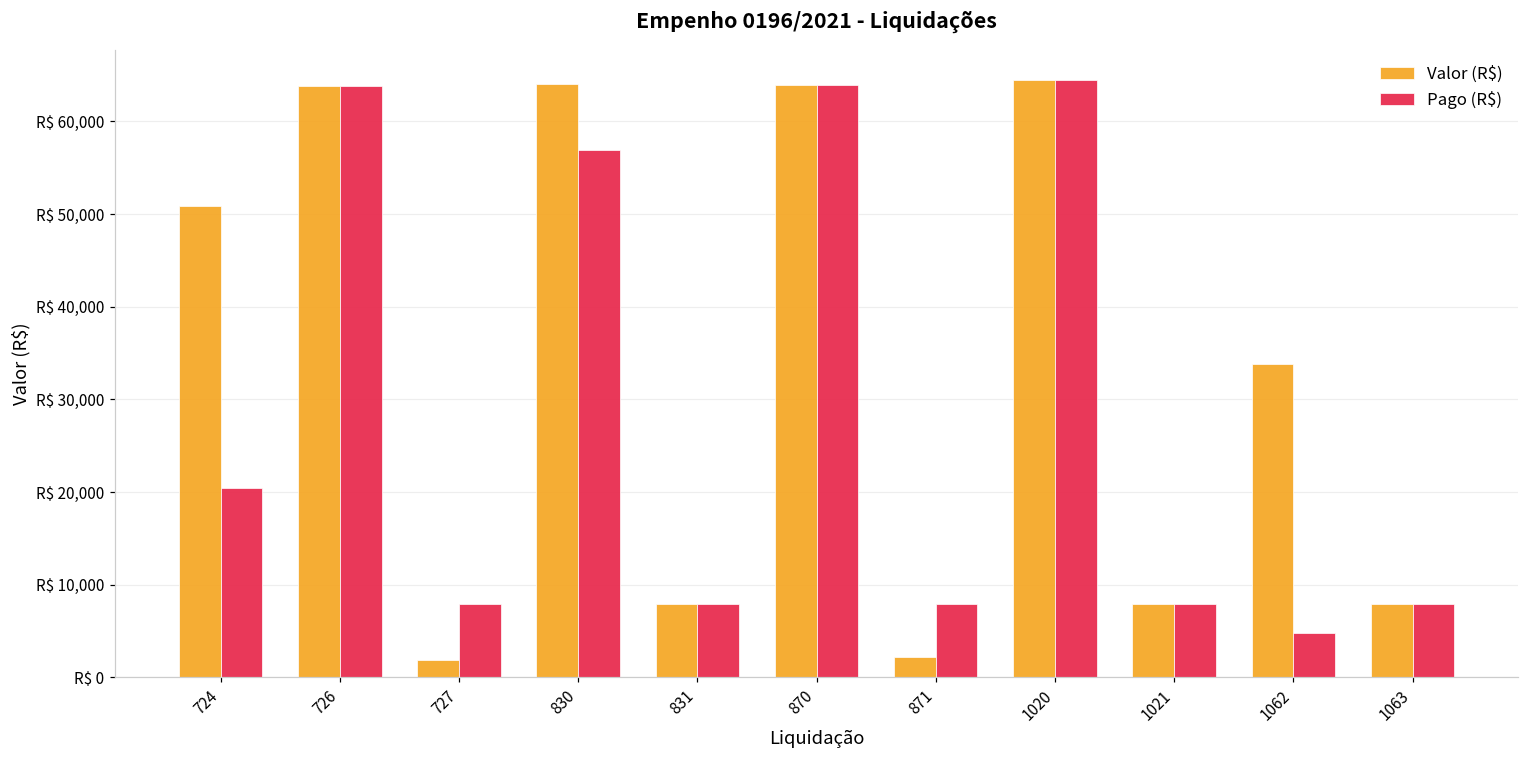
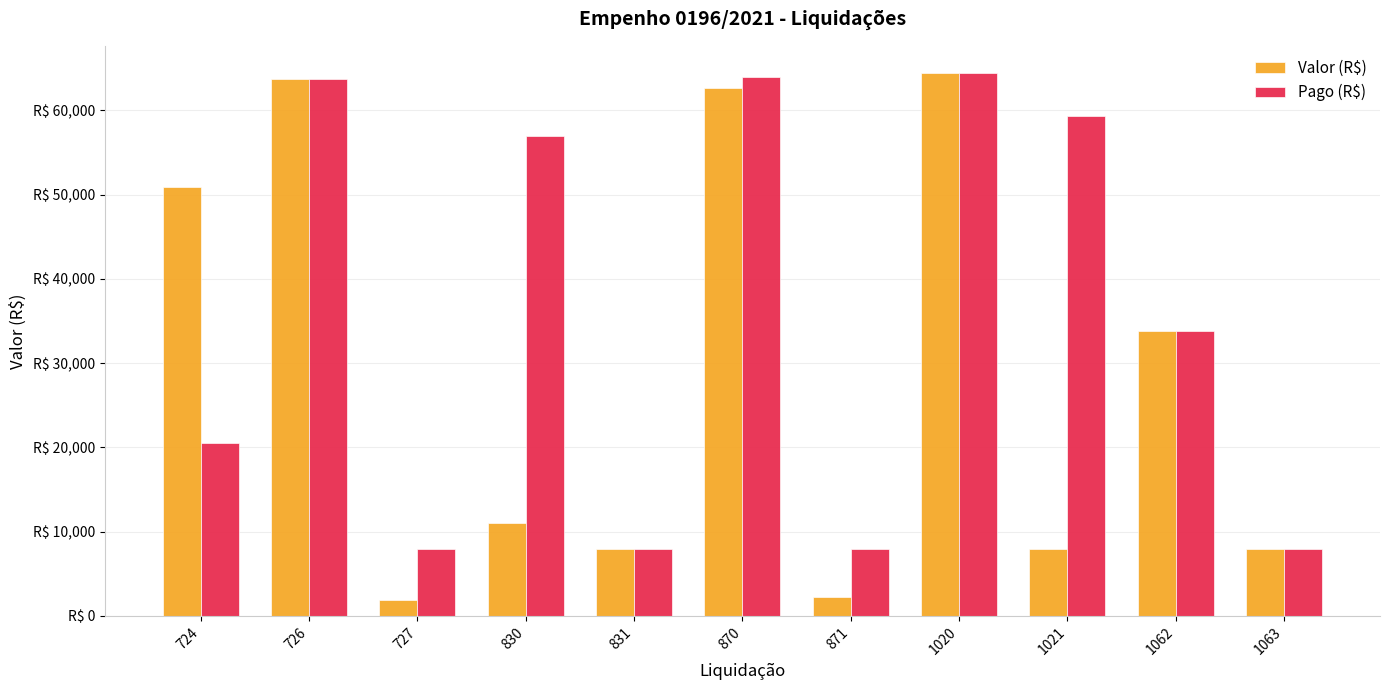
  {
    "Valor (R$)": {
      "724": "R$ 51,000",
      "726": "R$ 64,000",
      "727": "R$ 2,000",
-     "830": "R$ 64,000",
+     "830": "R$ 11,000",
      "831": "R$ 8,000",
-     "870": "R$ 64,000",
+     "870": "R$ 63,000",
      "871": "R$ 2,000",
      "1020": "R$ 64,000",
      "1021": "R$ 8,000",
      "1062": "R$ 34,000",
      "1063": "R$ 8,000"
    },
    "Pago (R$)": {
      "724": "R$ 20,000",
      "726": "R$ 64,000",
      "727": "R$ 8,000",
      "830": "R$ 57,000",
      "831": "R$ 8,000",
      "870": "R$ 64,000",
      "871": "R$ 8,000",
      "1020": "R$ 64,000",
-     "1021": "R$ 8,000",
-     "1062": "R$ 5,000",
+     "1021": "R$ 59,000",
+     "1062": "R$ 34,000",
      "1063": "R$ 8,000"
    }
  }
